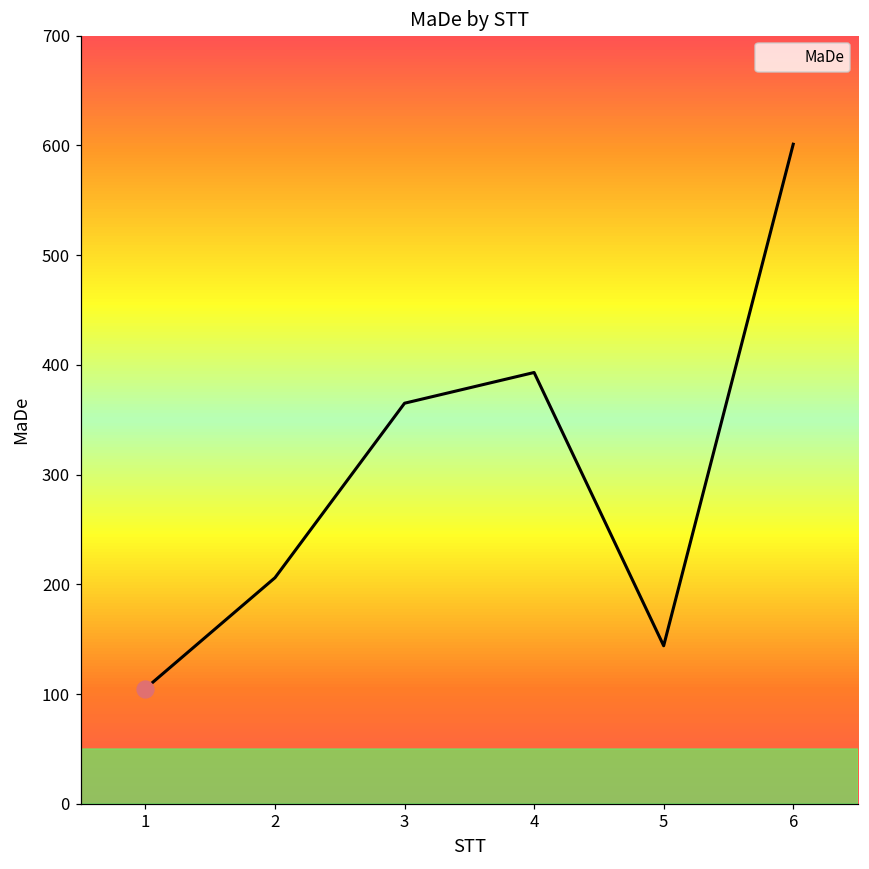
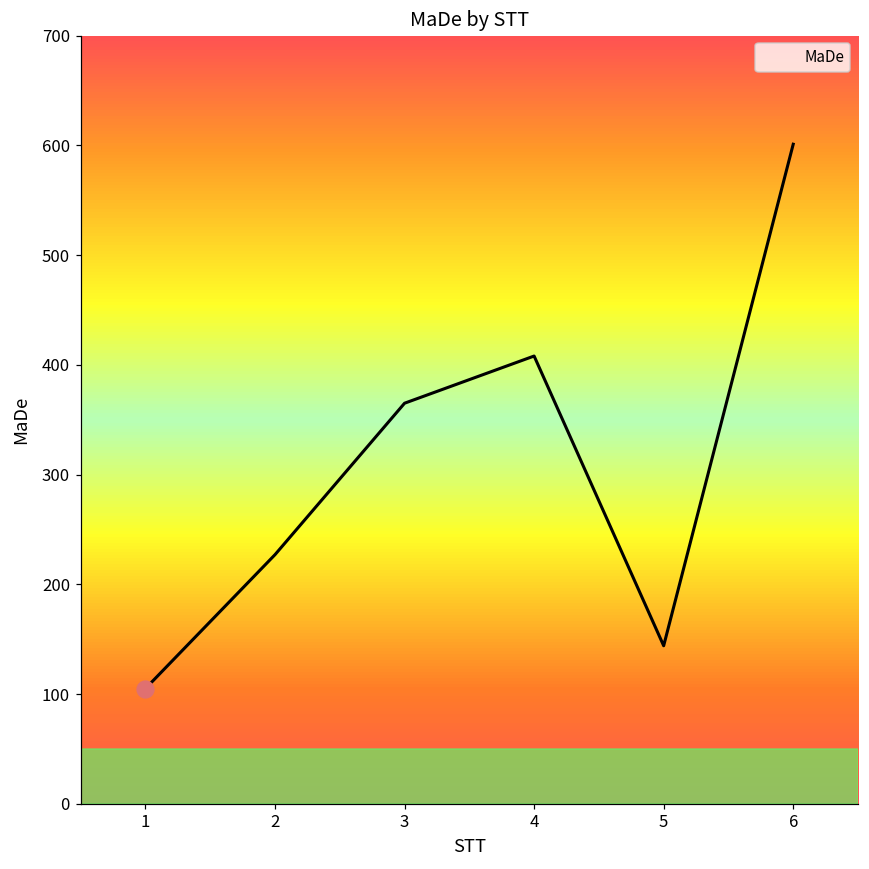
  {
    "MaDe": {
-     "2": 210,
+     "2": 230,
      "3": 370,
-     "4": 390,
+     "4": 410,
      "5": 140,
      "6": 600
    }
  }
